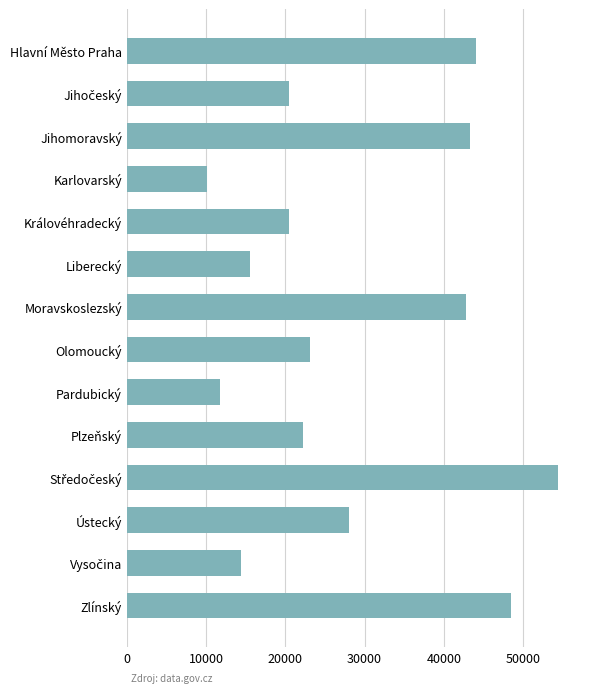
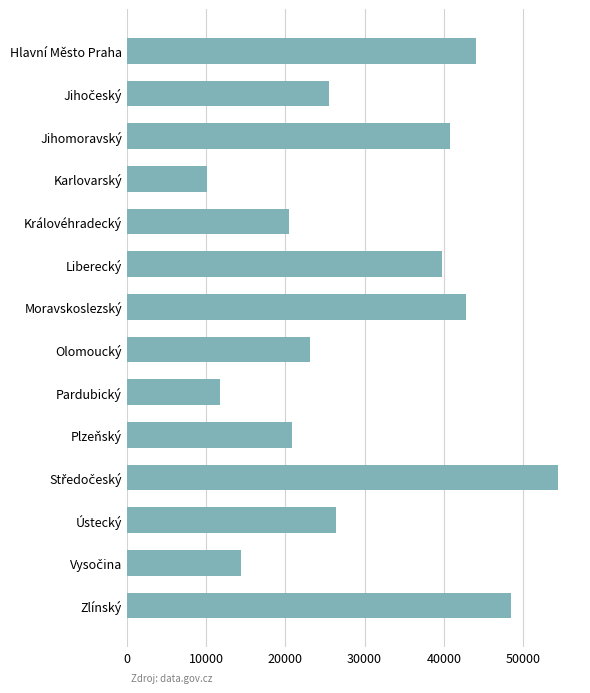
  {
    "Hlavní Město Praha": 44000,
-   "Jihočeský": 20000,
-   "Jihomoravský": 43000,
+   "Jihočeský": 26000,
+   "Jihomoravský": 41000,
    "Karlovarský": 10000,
    "Královéhradecký": 20000,
-   "Liberecký": 16000,
+   "Liberecký": 40000,
    "Moravskoslezský": 43000,
    "Olomoucký": 23000,
    "Pardubický": 12000,
-   "Plzeňský": 22000,
+   "Plzeňský": 21000,
    "Středočeský": 54000,
-   "Ústecký": 28000,
+   "Ústecký": 26000,
    "Vysočina": 14000,
    "Zlínský": 48000
  }
